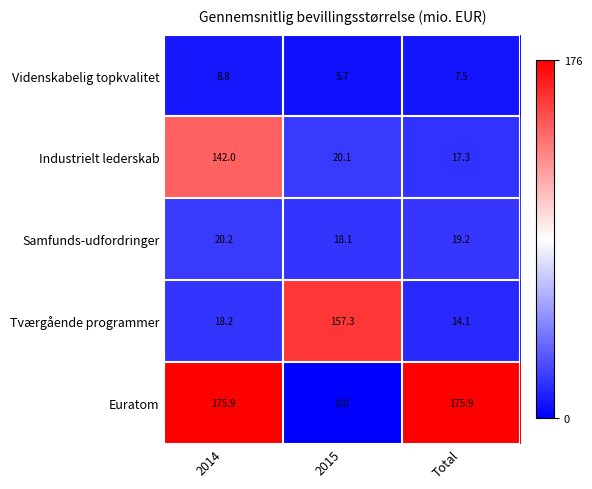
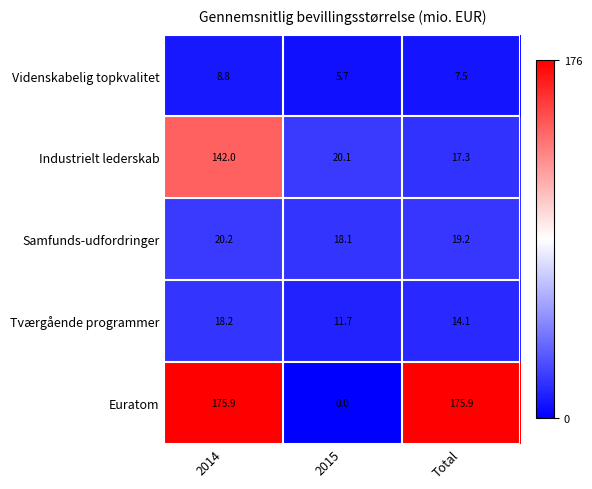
  {
    "Videnskabelig topkvalitet": {
      "2014": 8.8,
      "2015": 5.7,
      "Total": 7.5
    },
    "Industrielt lederskab": {
      "2014": 142.0,
      "2015": 20.1,
      "Total": 17.3
    },
    "Samfunds-udfordringer": {
      "2014": 20.2,
      "2015": 18.1,
      "Total": 19.2
    },
    "Tværgående programmer": {
      "2014": 18.2,
-     "2015": 157.3,
+     "2015": 11.7,
      "Total": 14.1
    },
    "Euratom": {
      "2014": 175.9,
      "2015": 0.0,
      "Total": 175.9
    }
  }
